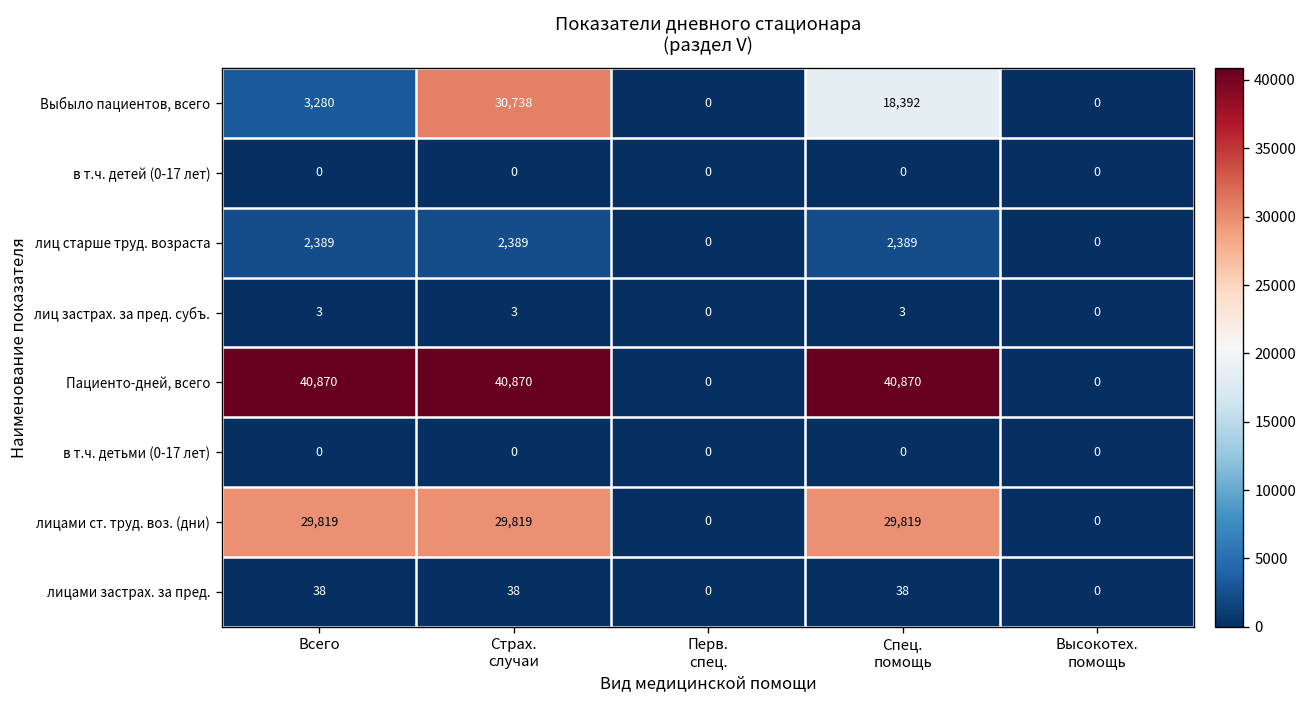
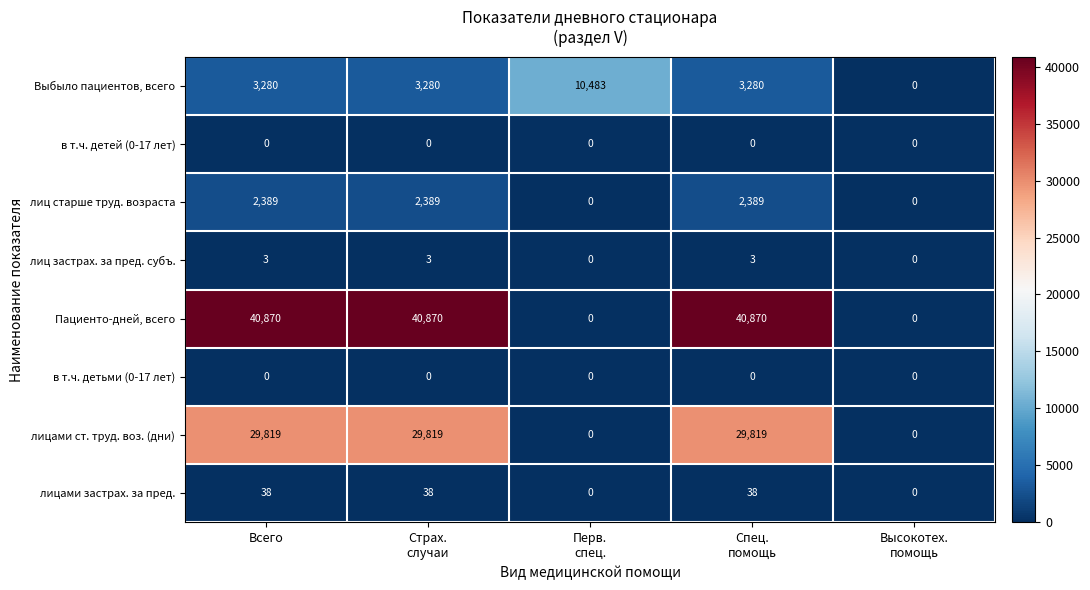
  {
    "Выбыло пациентов, всего": {
      "Всего": "3,280",
-     "Страх. случаи": "30,738",
-     "Перв. спец.": "0",
-     "Спец. помощь": "18,392",
+     "Страх. случаи": "3,280",
+     "Перв. спец.": "10,483",
+     "Спец. помощь": "3,280",
      "Высокотех. помощь": "0"
    },
    "в т.ч. детей (0-17 лет)": {
      "Всего": "0",
      "Страх. случаи": "0",
      "Перв. спец.": "0",
      "Спец. помощь": "0",
      "Высокотех. помощь": "0"
    },
    "лиц старше труд. возраста": {
      "Всего": "2,389",
      "Страх. случаи": "2,389",
      "Перв. спец.": "0",
      "Спец. помощь": "2,389",
      "Высокотех. помощь": "0"
    },
    "лиц застрах. за пред. субъ.": {
      "Всего": "3",
      "Страх. случаи": "3",
      "Перв. спец.": "0",
      "Спец. помощь": "3",
      "Высокотех. помощь": "0"
    },
    "Пациенто-дней, всего": {
      "Всего": "40,870",
      "Страх. случаи": "40,870",
      "Перв. спец.": "0",
      "Спец. помощь": "40,870",
      "Высокотех. помощь": "0"
    },
    "в т.ч. детьми (0-17 лет)": {
      "Всего": "0",
      "Страх. случаи": "0",
      "Перв. спец.": "0",
      "Спец. помощь": "0",
      "Высокотех. помощь": "0"
    },
    "лицами ст. труд. воз. (дни)": {
      "Всего": "29,819",
      "Страх. случаи": "29,819",
      "Перв. спец.": "0",
      "Спец. помощь": "29,819",
      "Высокотех. помощь": "0"
    },
    "лицами застрах. за пред.": {
      "Всего": "38",
      "Страх. случаи": "38",
      "Перв. спец.": "0",
      "Спец. помощь": "38",
      "Высокотех. помощь": "0"
    }
  }
